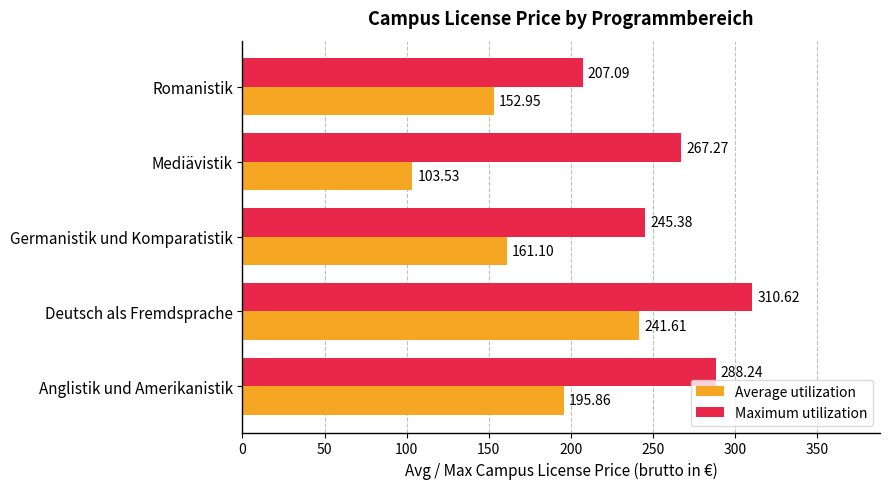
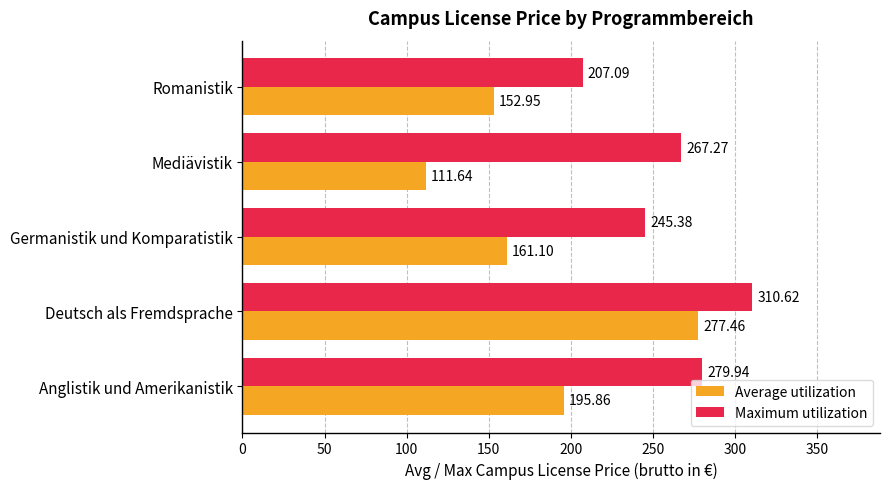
  {
    "Average utilization": {
      "Romanistik": 152.95,
-     "Mediävistik": 103.53,
+     "Mediävistik": 111.64,
      "Germanistik und Komparatistik": 161.10,
-     "Deutsch als Fremdsprache": 241.61,
+     "Deutsch als Fremdsprache": 277.46,
      "Anglistik und Amerikanistik": 195.86
    },
    "Maximum utilization": {
      "Romanistik": 207.09,
      "Mediävistik": 267.27,
      "Germanistik und Komparatistik": 245.38,
      "Deutsch als Fremdsprache": 310.62,
-     "Anglistik und Amerikanistik": 288.24
+     "Anglistik und Amerikanistik": 279.94
    }
  }
